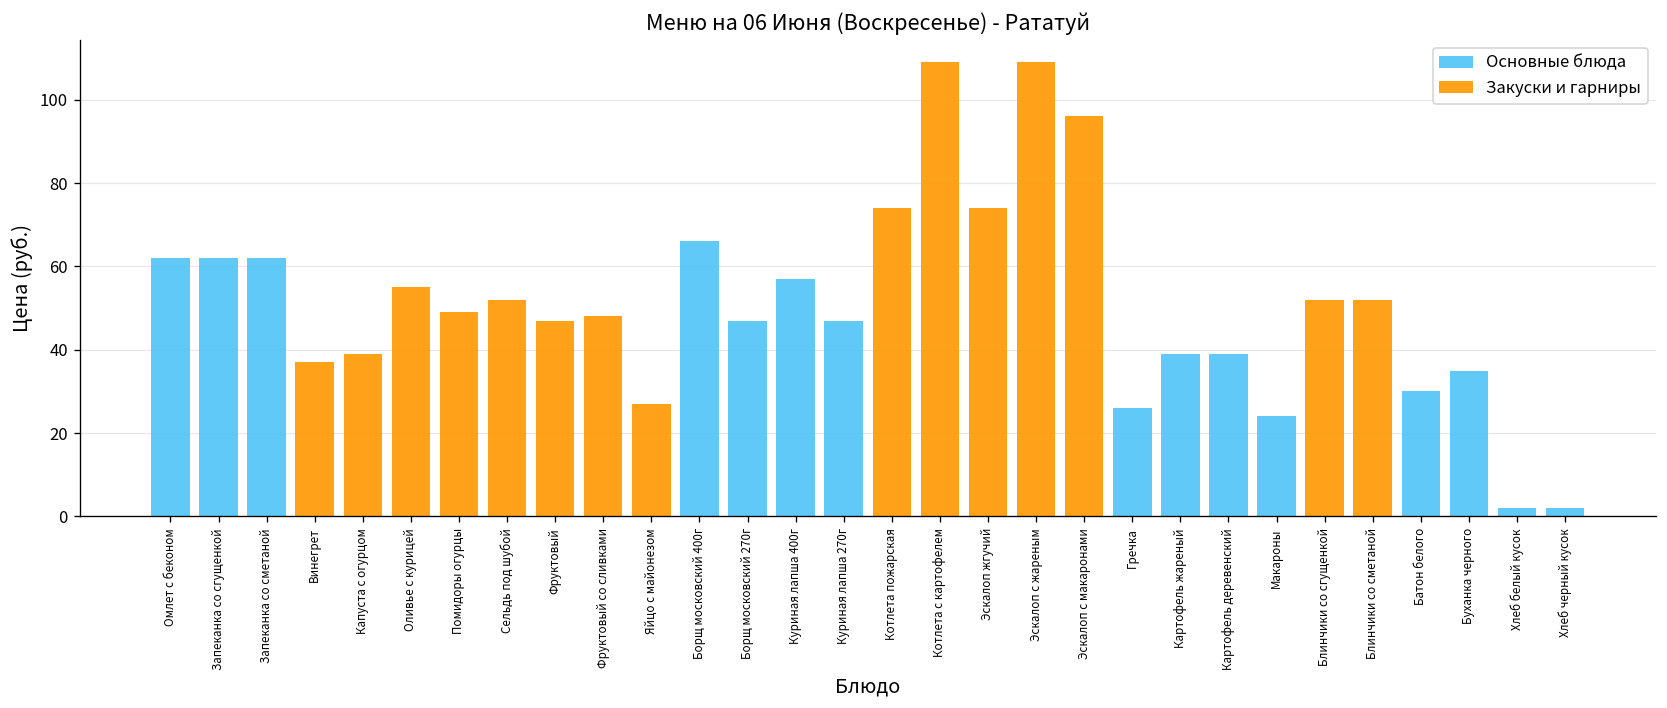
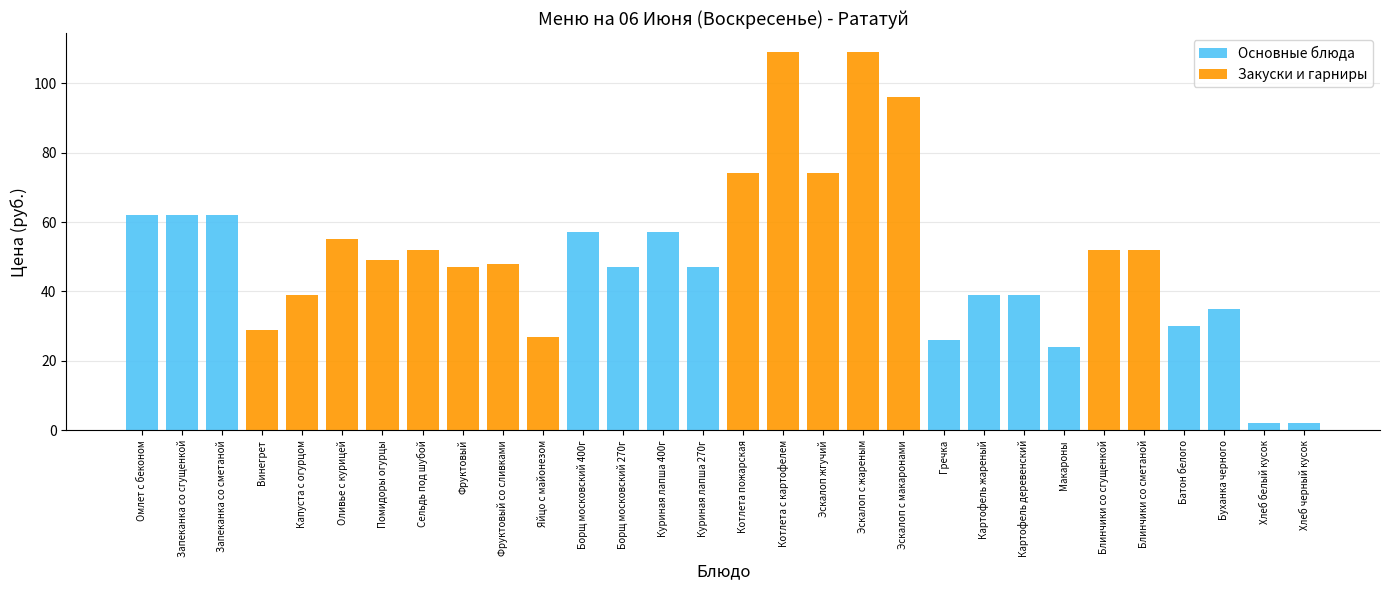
  {
    "Основные блюда": {
      "Омлет с беконом": 62,
      "Запеканка со сгущенкой": 62,
      "Запеканка со сметаной": 62,
-     "Борщ московский 400г": 66,
+     "Борщ московский 400г": 57,
      "Борщ московский 270г": 47,
      "Куриная лапша 400г": 57,
      "Куриная лапша 270г": 47,
      "Гречка": 26,
      "Картофель жареный": 39,
      "Картофель деревенский": 39,
      "Макароны": 24,
      "Батон белого": 30,
      "Буханка черного": 35,
      "Хлеб белый кусок": 2,
      "Хлеб черный кусок": 2
    },
    "Закуски и гарниры": {
-     "Винегрет": 37,
+     "Винегрет": 29,
      "Капуста с огурцом": 39,
      "Оливье с курицей": 55,
      "Помидоры огурцы": 49,
      "Сельдь под шубой": 52,
      "Фруктовый": 47,
      "Фруктовый со сливками": 48,
      "Яйцо с майонезом": 27,
      "Котлета пожарская": 74,
      "Котлета с картофелем": 109,
      "Эскалоп жгучий": 74,
      "Эскалоп с жареным": 109,
      "Эскалоп с макаронами": 96,
      "Блинчики со сгущенкой": 52,
      "Блинчики со сметаной": 52
    }
  }
